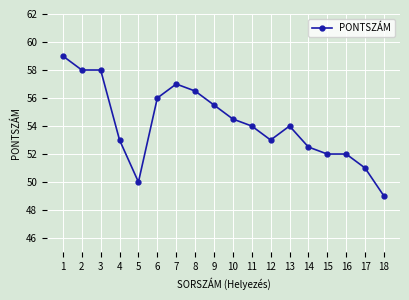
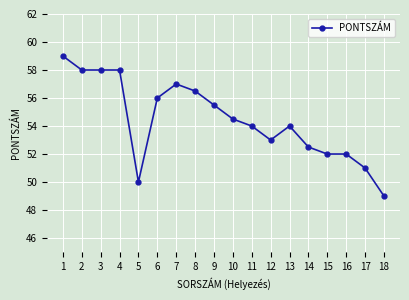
  {
    "1": 59,
    "2": 58,
    "3": 58,
-   "4": 53,
+   "4": 58,
    "5": 50,
    "6": 56,
    "7": 57,
    "8": 56.5,
    "9": 55.5,
    "10": 54.5,
    "11": 54,
    "12": 53,
    "13": 54,
    "14": 52.5,
    "15": 52,
    "16": 52,
    "17": 51,
    "18": 49
  }
